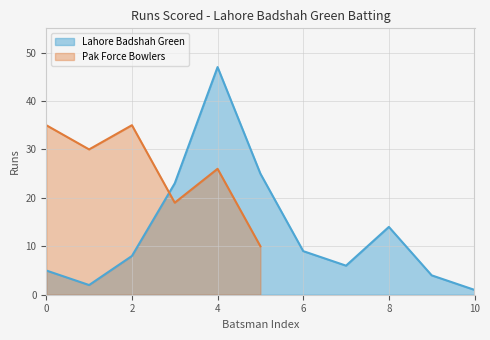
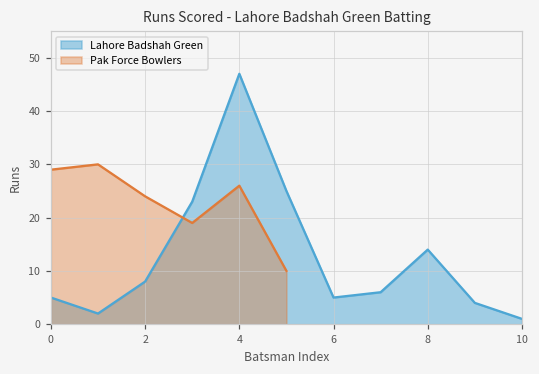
  {
    "Lahore Badshah Green": {
      "0": 5,
      "2": 8,
      "4": 47,
-     "6": 9,
+     "6": 5,
      "8": 14,
      "10": 1
    },
    "Pak Force Bowlers": {
-     "0": 35,
-     "2": 35,
+     "0": 29,
+     "2": 24,
      "4": 26
    }
  }
